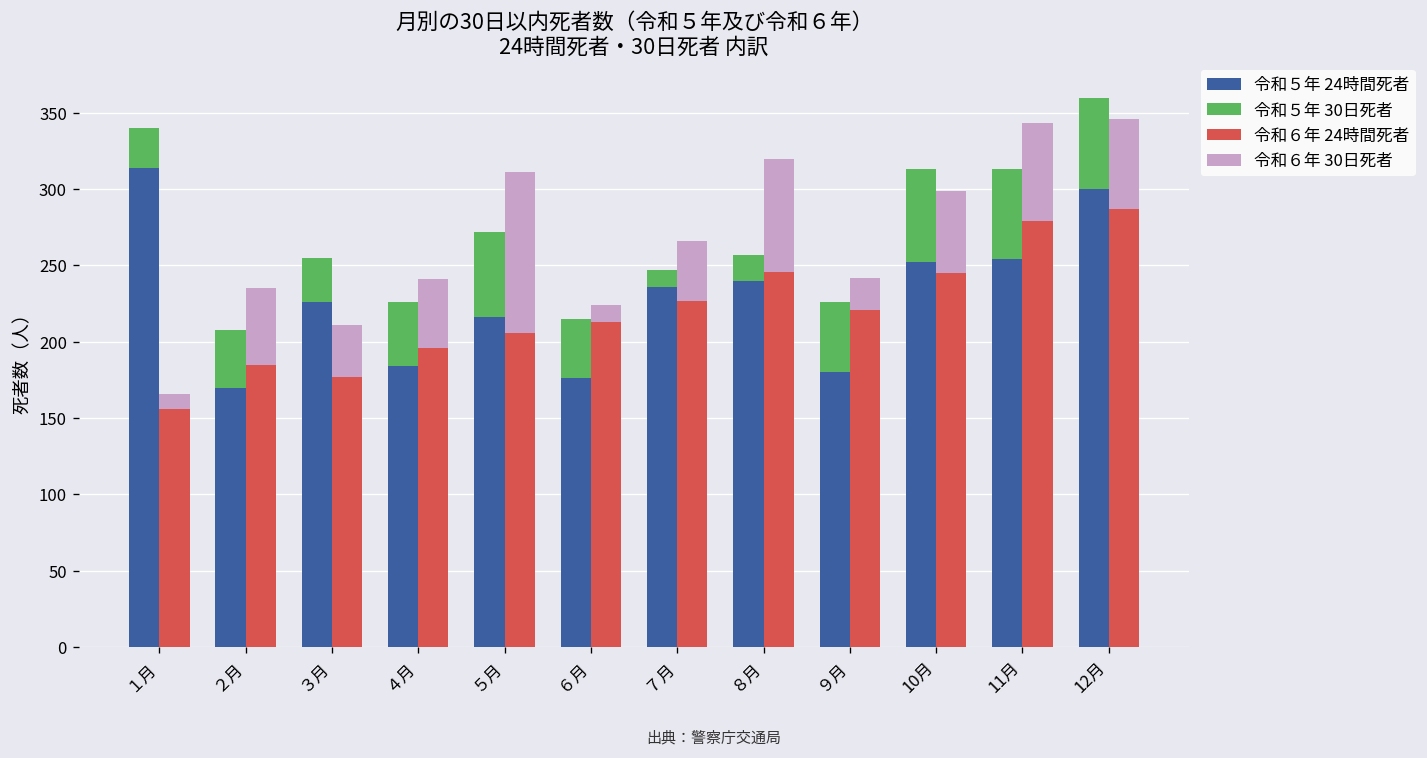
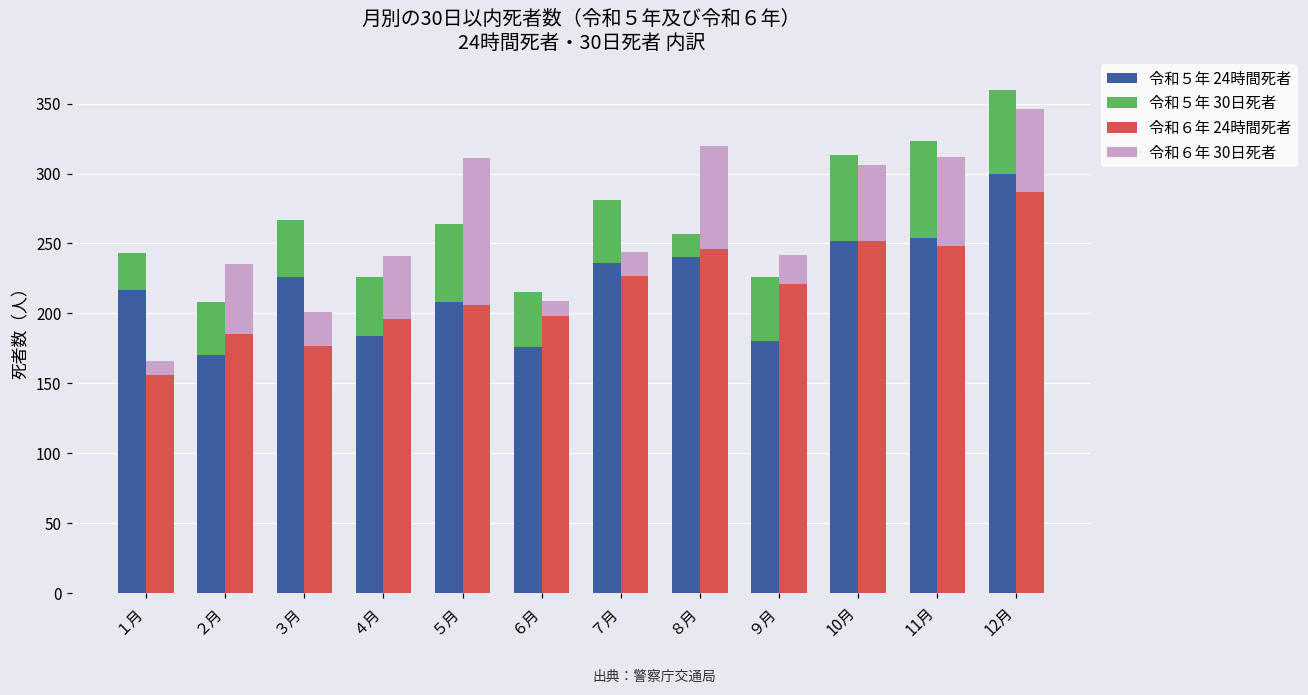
  {
    "令和５年 24時間死者": {
-     "１月": 314,
+     "１月": 217,
      "２月": 170,
      "３月": 226,
      "４月": 184,
-     "５月": 216,
+     "５月": 208,
      "６月": 176,
      "７月": 236,
      "８月": 240,
      "９月": 180,
      "10月": 252,
      "11月": 254,
      "12月": 300
    },
    "令和５年 30日死者": {
      "１月": 26,
      "２月": 38,
-     "３月": 29,
+     "３月": 41,
      "４月": 42,
      "５月": 56,
      "６月": 39,
-     "７月": 11,
+     "７月": 45,
      "８月": 17,
      "９月": 46,
      "10月": 61,
-     "11月": 59,
+     "11月": 69,
      "12月": 60
    },
    "令和６年 24時間死者": {
      "１月": 156,
      "２月": 185,
      "３月": 177,
      "４月": 196,
      "５月": 206,
-     "６月": 213,
+     "６月": 198,
      "７月": 227,
      "８月": 246,
      "９月": 221,
-     "10月": 245,
-     "11月": 279,
+     "10月": 252,
+     "11月": 248,
      "12月": 287
    },
    "令和６年 30日死者": {
      "１月": 10,
      "２月": 50,
-     "３月": 34,
+     "３月": 24,
      "４月": 45,
      "５月": 105,
      "６月": 11,
-     "７月": 39,
+     "７月": 17,
      "８月": 74,
      "９月": 21,
      "10月": 54,
      "11月": 64,
      "12月": 59
    }
  }
